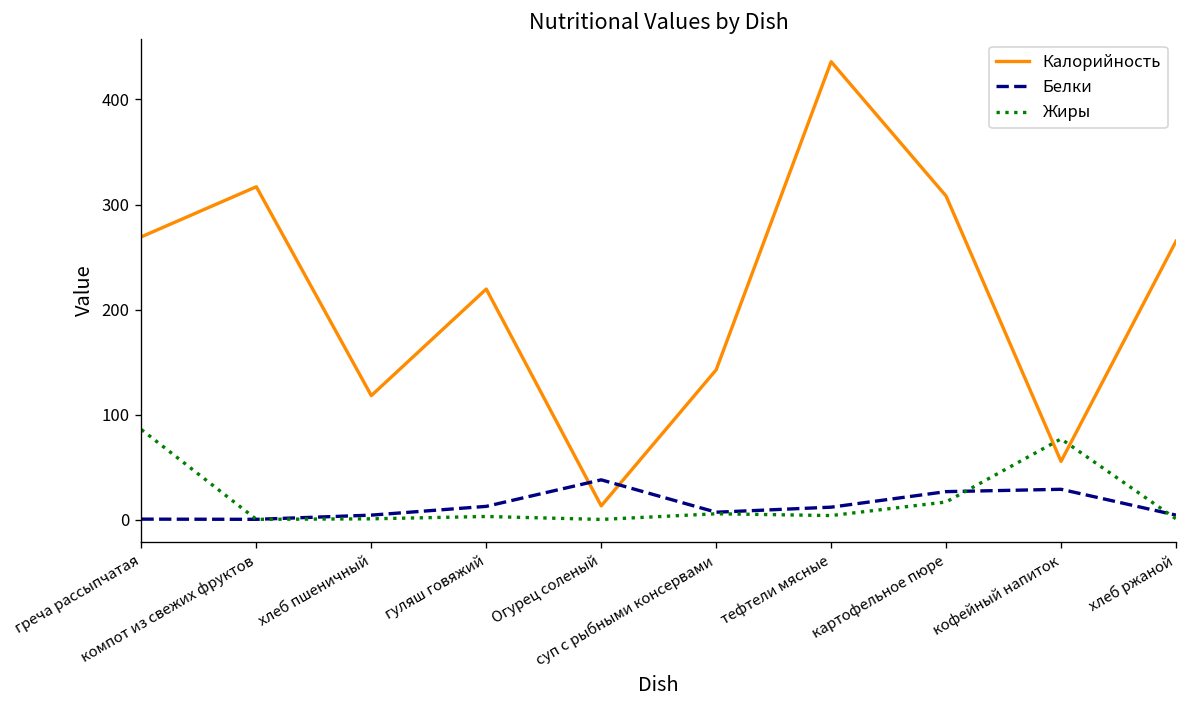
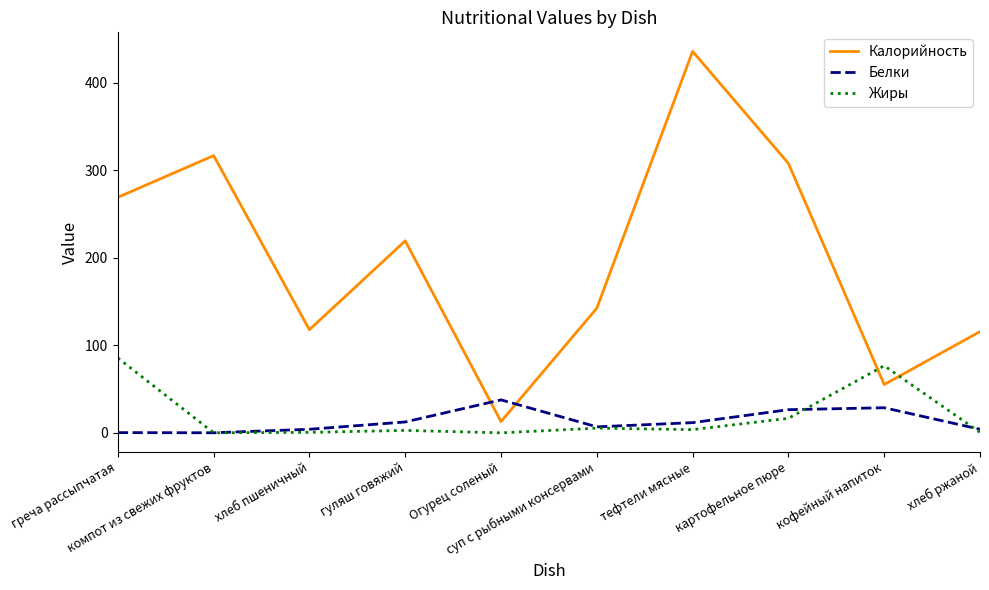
  {
    "Калорийность": {
      "греча рассыпчатая": 270,
      "компот из свежих фруктов": 320,
      "хлеб пшеничный": 120,
      "гуляш говяжий": 220,
      "Огурец соленый": 10,
      "суп с рыбными консервами": 140,
      "тефтели мясные": 440,
      "картофельное пюре": 310,
      "кофейный напиток": 60,
-     "хлеб ржаной": 270
+     "хлеб ржаной": 120
    },
    "Белки": {
      "греча рассыпчатая": 0,
      "хлеб пшеничный": 0,
      "гуляш говяжий": 10,
      "Огурец соленый": 40,
      "тефтели мясные": 10,
      "картофельное пюре": 30,
      "кофейный напиток": 30,
      "хлеб ржаной": 0
    },
    "Жиры": {
      "греча рассыпчатая": 90,
      "хлеб пшеничный": 0,
      "гуляш говяжий": 0,
      "Огурец соленый": 0,
      "тефтели мясные": 0,
      "картофельное пюре": 20,
      "кофейный напиток": 80,
      "хлеб ржаной": 0
    }
  }
